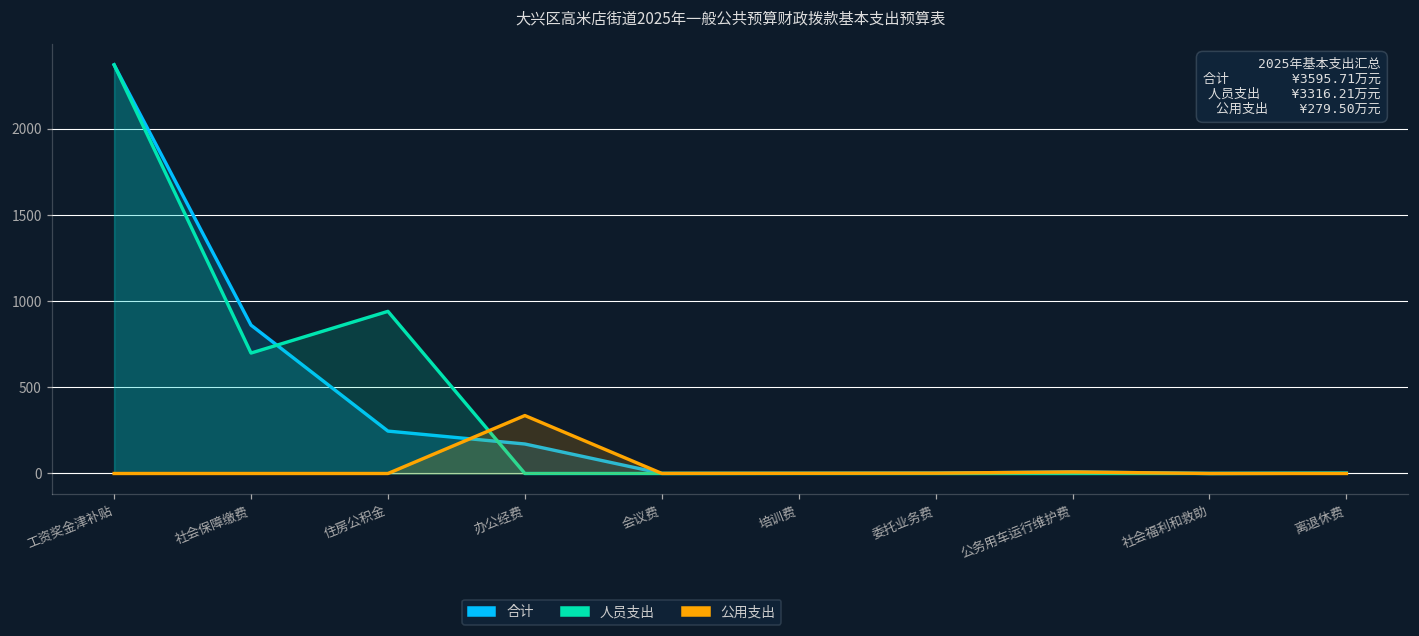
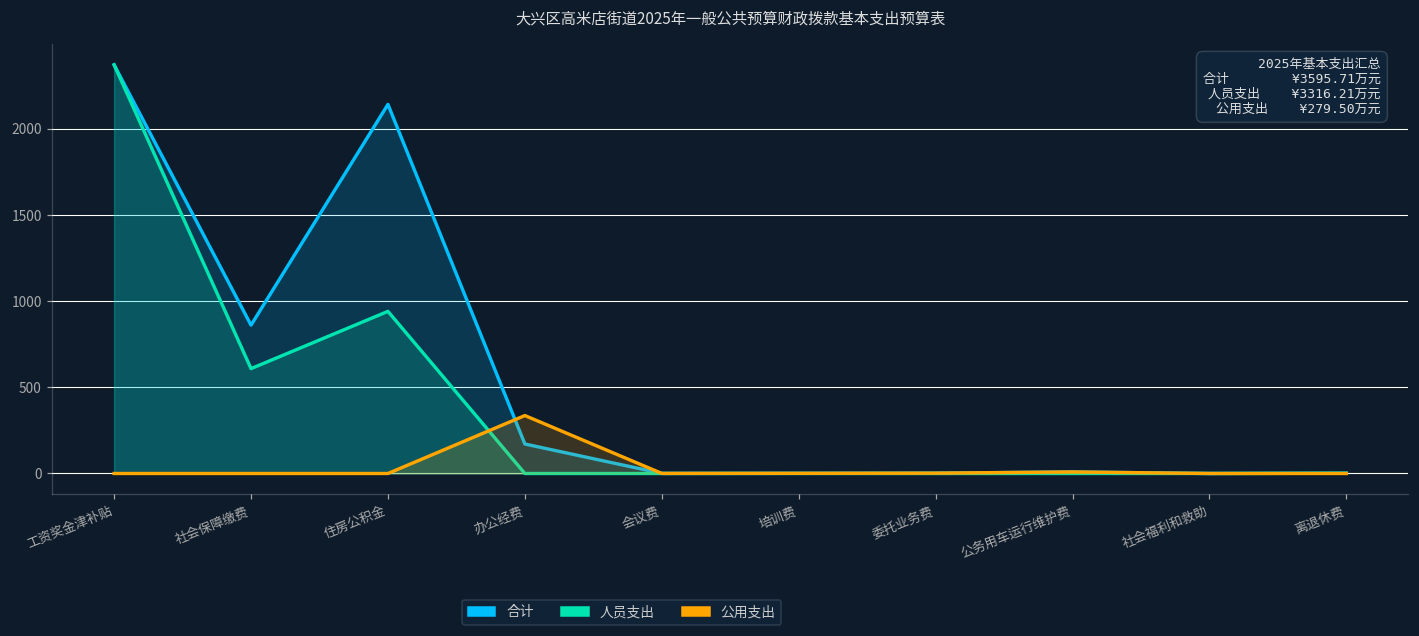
  {
    "合计": {
      "社会保障缴费": 860,
-     "住房公积金": 250,
+     "住房公积金": 2140,
      "办公经费": 170
    },
    "人员支出": {
-     "社会保障缴费": 700,
+     "社会保障缴费": 610,
      "住房公积金": 940,
      "办公经费": 0
    },
    "公用支出": {
      "工资奖金津补贴": 0,
      "社会保障缴费": 0,
      "住房公积金": 0,
      "办公经费": 340
    }
  }
